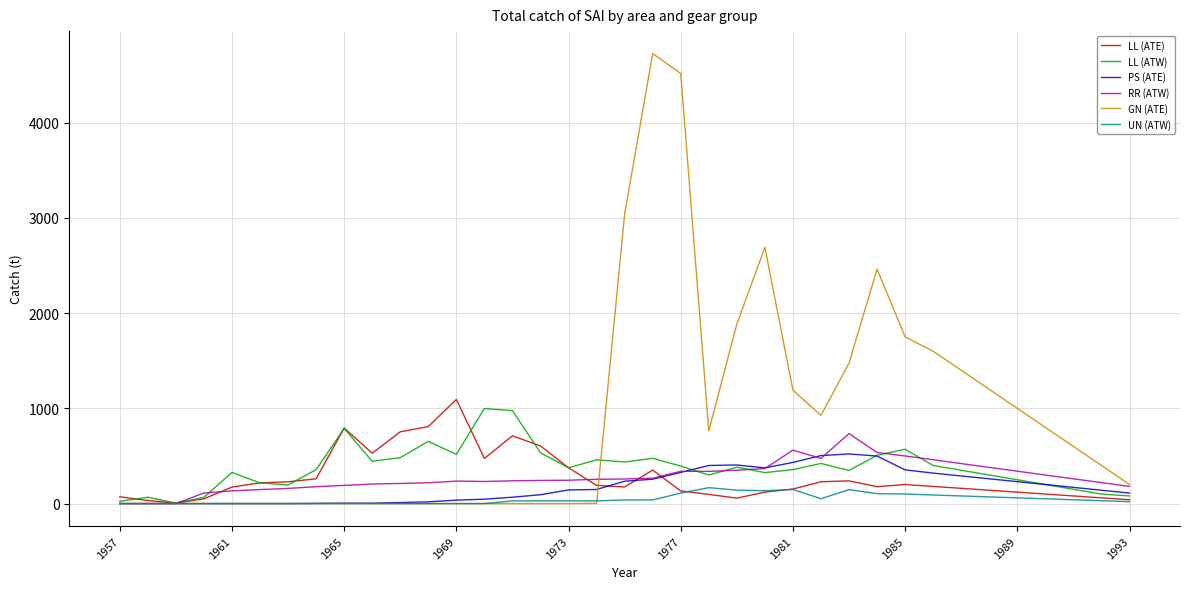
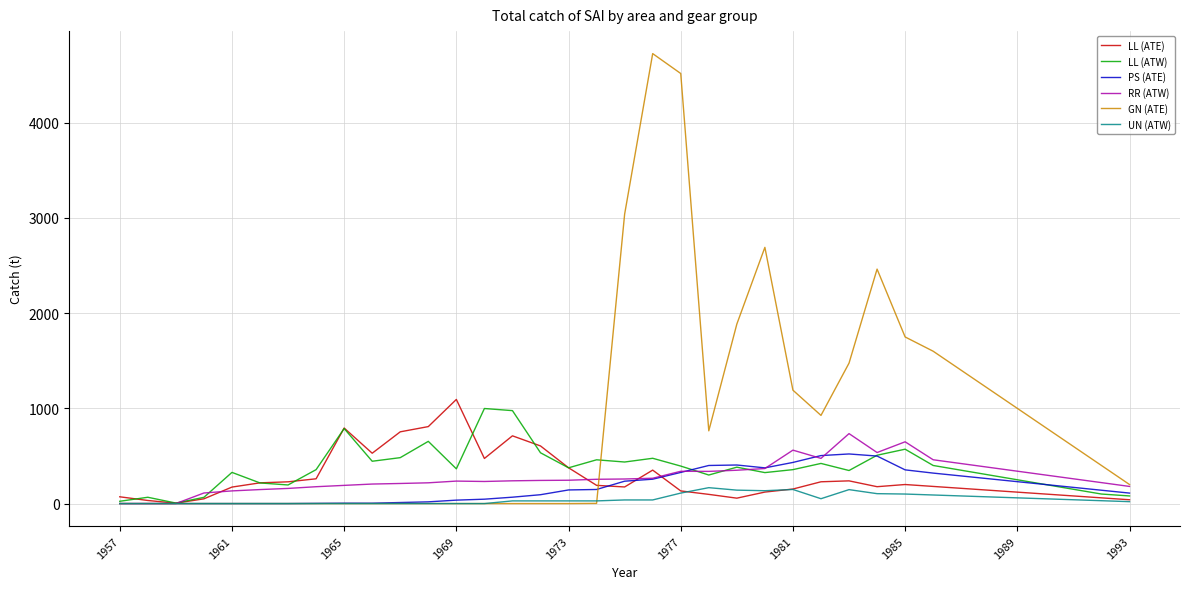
  {
    "LL (ATE)": {
      "1957": 100,
      "1961": 200,
      "1969": 1100,
      "1985": 200,
      "1989": 100
    },
    "LL (ATW)": {
      "1961": 300,
-     "1969": 500,
+     "1969": 400,
      "1977": 400,
      "1981": 400,
      "1985": 600,
      "1993": 100
    },
    "PS (ATE)": {
      "1969": 0,
      "1973": 100,
      "1981": 400,
      "1985": 400,
      "1993": 100
    },
    "RR (ATW)": {
      "1961": 100,
      "1965": 200,
      "1969": 200,
      "1973": 200,
      "1981": 600,
-     "1985": 500,
+     "1985": 600,
      "1989": 300
    },
    "GN (ATE)": {
      "1973": 0,
      "1977": 4500,
      "1981": 1200,
      "1985": 1800,
      "1989": 1000
    },
    "UN (ATW)": {
      "1973": 0,
      "1985": 100,
      "1989": 100
    }
  }
